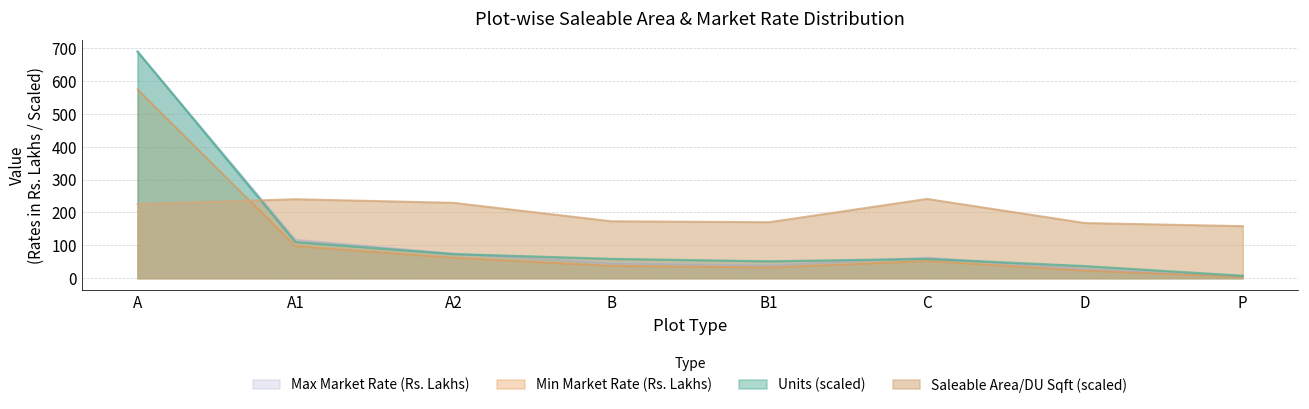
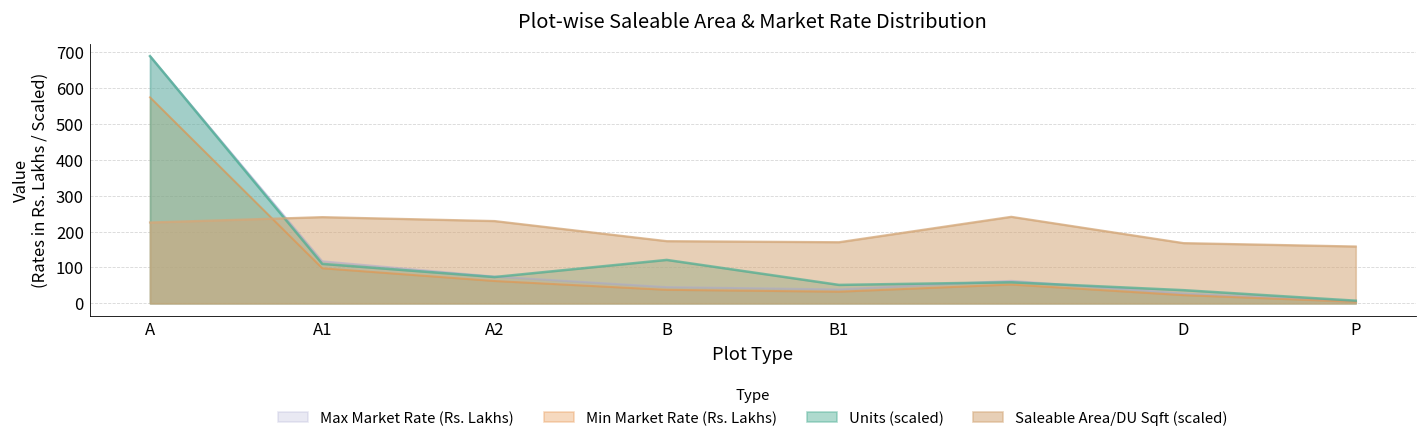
  {
    "Units (scaled)": {
-     "B": 60,
+     "B": 120,
      "B1": 50,
      "D": 40
    }
  }
